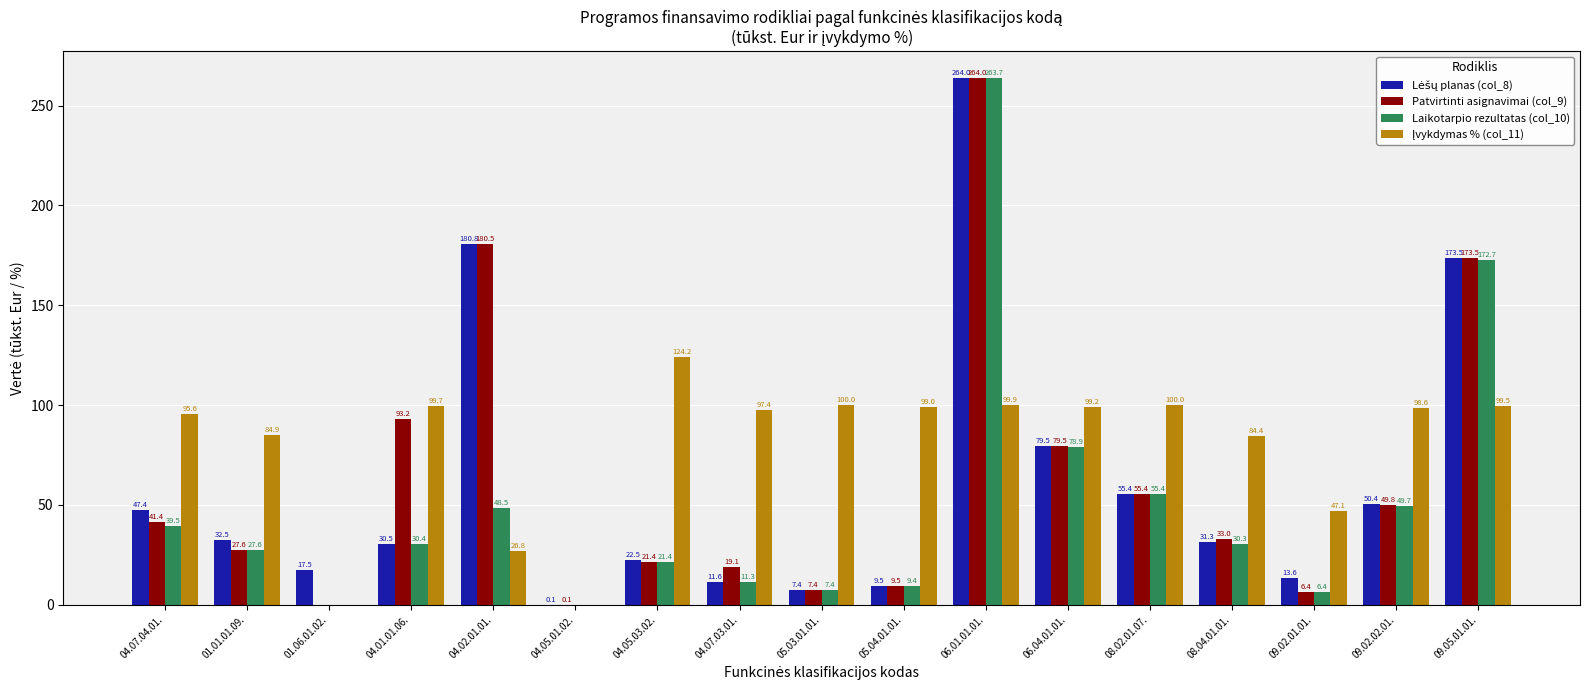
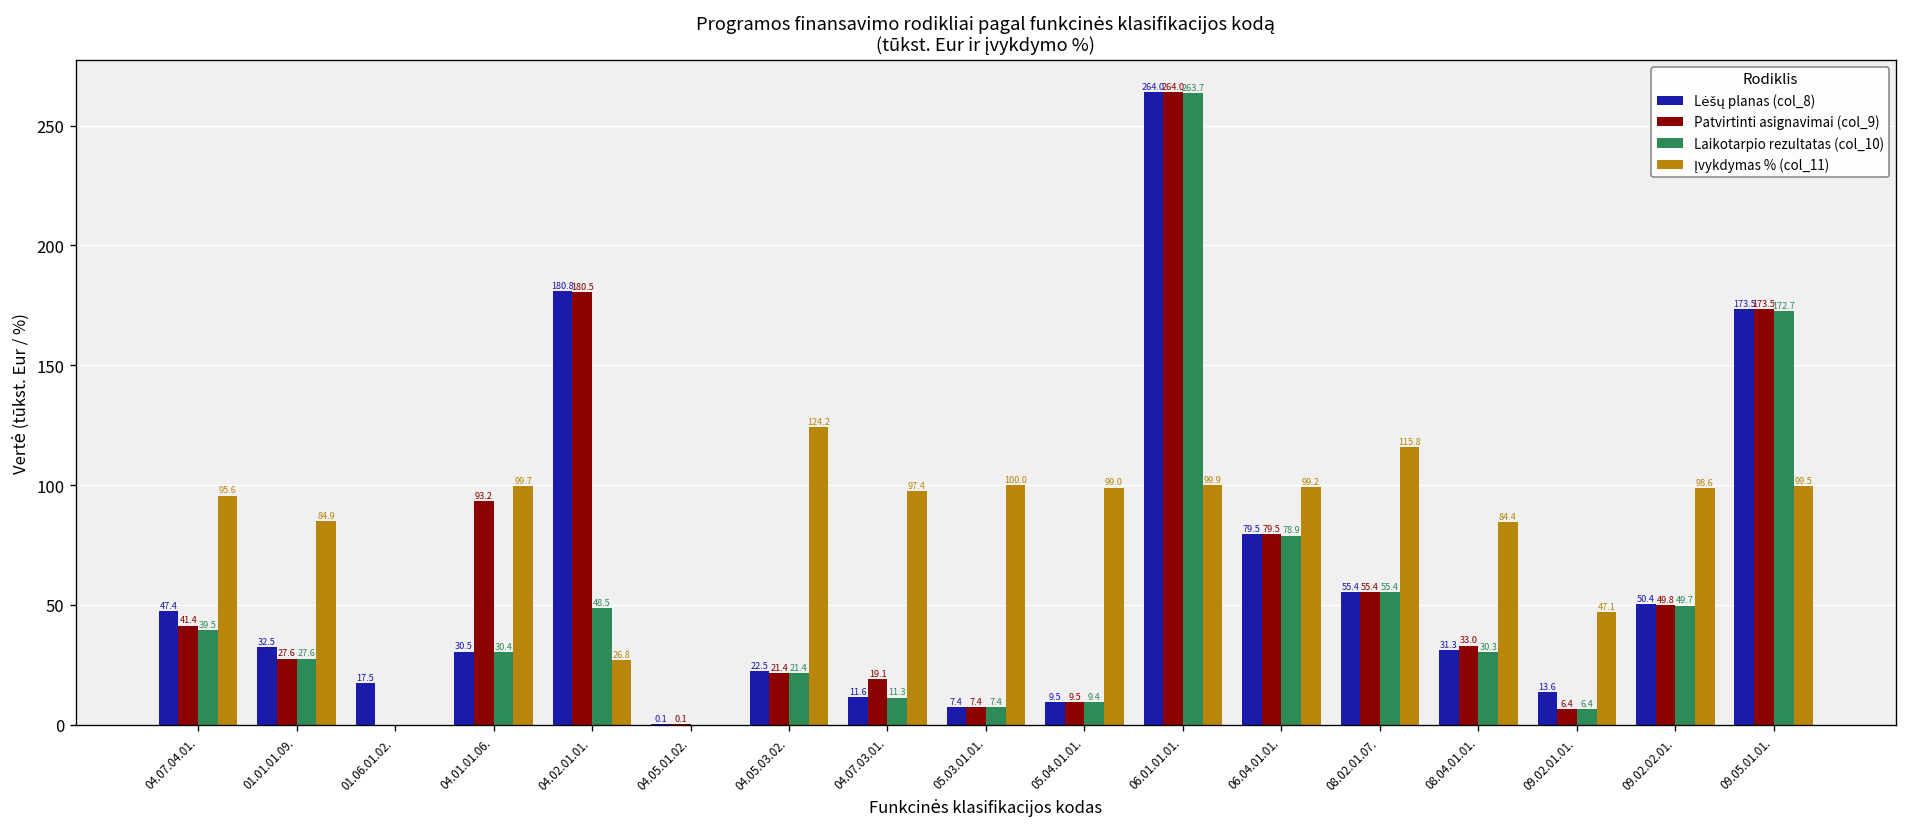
  {
    "Lėšų planas (col_8)": {
      "04.07.04.01.": 47.4,
      "01.01.01.09.": 32.5,
      "01.06.01.02.": 17.5,
      "04.01.01.06.": 30.5,
      "04.02.01.01.": 180.8,
      "04.05.01.02.": 0.1,
      "04.05.03.02.": 22.5,
      "04.07.03.01.": 11.6,
      "05.03.01.01.": 7.4,
      "05.04.01.01.": 9.5,
      "06.01.01.01.": 264.0,
      "06.04.01.01.": 79.5,
      "08.02.01.07.": 55.4,
      "08.04.01.01.": 31.3,
      "09.02.01.01.": 13.6,
      "09.02.02.01.": 50.4,
      "09.05.01.01.": 173.5
    },
    "Patvirtinti asignavimai (col_9)": {
      "04.07.04.01.": 41.4,
      "01.01.01.09.": 27.6,
      "04.01.01.06.": 93.2,
      "04.02.01.01.": 180.5,
      "04.05.01.02.": 0.1,
      "04.05.03.02.": 21.4,
      "04.07.03.01.": 19.1,
      "05.03.01.01.": 7.4,
      "05.04.01.01.": 9.5,
      "06.01.01.01.": 264.0,
      "06.04.01.01.": 79.5,
      "08.02.01.07.": 55.4,
      "08.04.01.01.": 33.0,
      "09.02.01.01.": 6.4,
      "09.02.02.01.": 49.8,
      "09.05.01.01.": 173.5
    },
    "Laikotarpio rezultatas (col_10)": {
      "04.07.04.01.": 39.5,
      "01.01.01.09.": 27.6,
      "04.01.01.06.": 30.4,
      "04.02.01.01.": 48.5,
      "04.05.03.02.": 21.4,
      "04.07.03.01.": 11.3,
      "05.03.01.01.": 7.4,
      "05.04.01.01.": 9.4,
      "06.01.01.01.": 263.7,
      "06.04.01.01.": 78.9,
      "08.02.01.07.": 55.4,
      "08.04.01.01.": 30.3,
      "09.02.01.01.": 6.4,
      "09.02.02.01.": 49.7,
      "09.05.01.01.": 172.7
    },
    "Įvykdymas % (col_11)": {
      "04.07.04.01.": 95.6,
      "01.01.01.09.": 84.9,
      "04.01.01.06.": 99.7,
      "04.02.01.01.": 26.8,
      "04.05.03.02.": 124.2,
      "04.07.03.01.": 97.4,
      "05.03.01.01.": 100.0,
      "05.04.01.01.": 99.0,
      "06.01.01.01.": 99.9,
      "06.04.01.01.": 99.2,
-     "08.02.01.07.": 100.0,
+     "08.02.01.07.": 115.8,
      "08.04.01.01.": 84.4,
      "09.02.01.01.": 47.1,
      "09.02.02.01.": 98.6,
      "09.05.01.01.": 99.5
    }
  }
